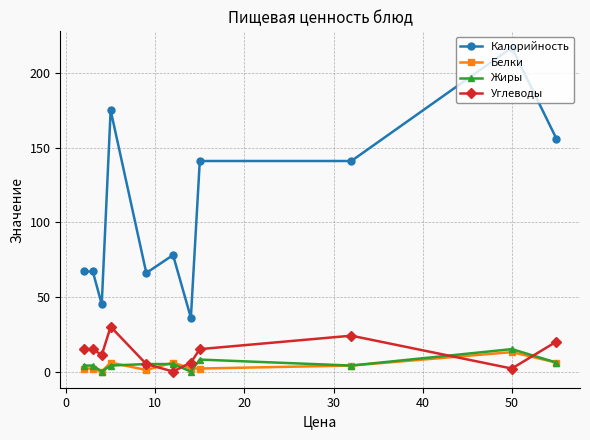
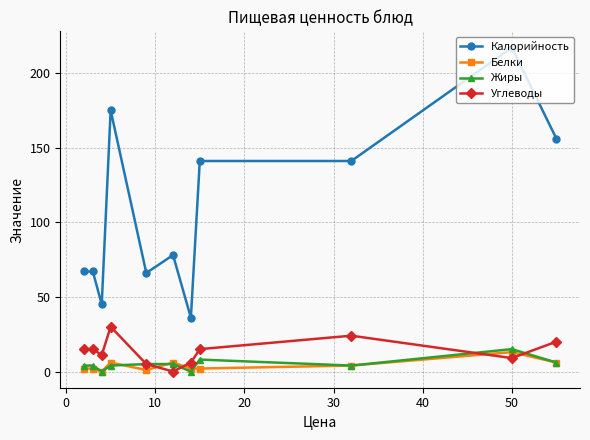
  {
    "Белки": {
      "50": 13
    },
    "Жиры": {
      "50": 15
    },
    "Углеводы": {
-     "50": 2
+     "50": 9
    }
  }
